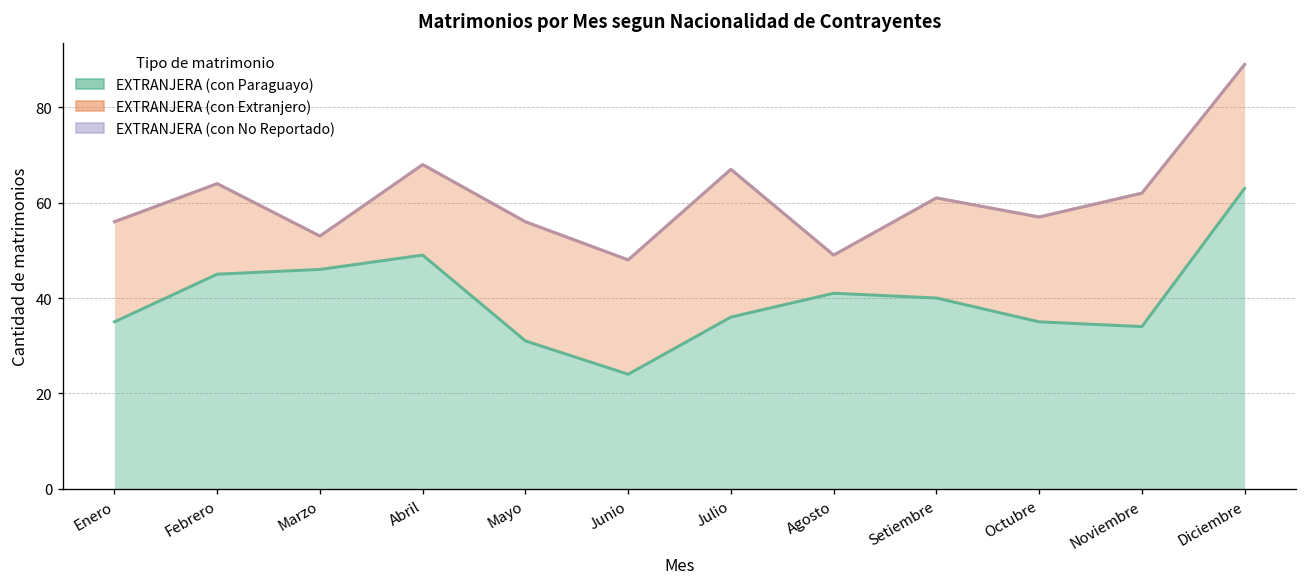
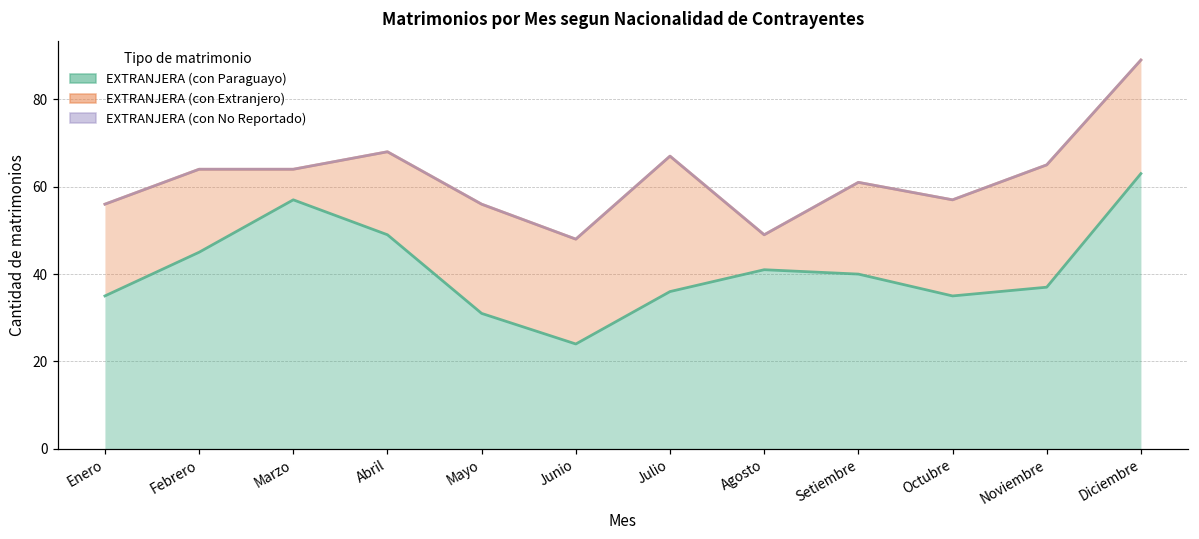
  {
    "EXTRANJERA (con Paraguayo)": {
      "Enero": 35,
      "Febrero": 45,
-     "Marzo": 46,
+     "Marzo": 57,
      "Abril": 49,
      "Mayo": 31,
      "Junio": 24,
      "Julio": 36,
      "Agosto": 41,
      "Setiembre": 40,
      "Octubre": 35,
-     "Noviembre": 34,
+     "Noviembre": 37,
      "Diciembre": 63
    }
  }
